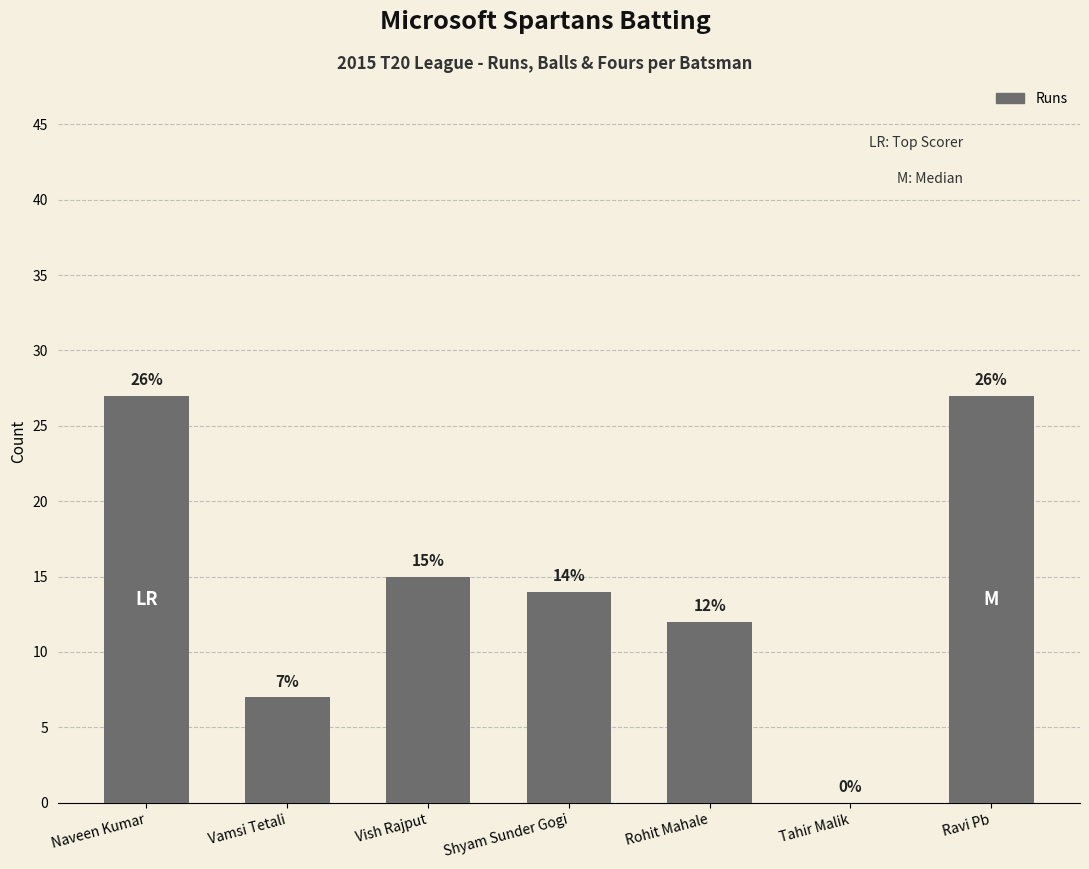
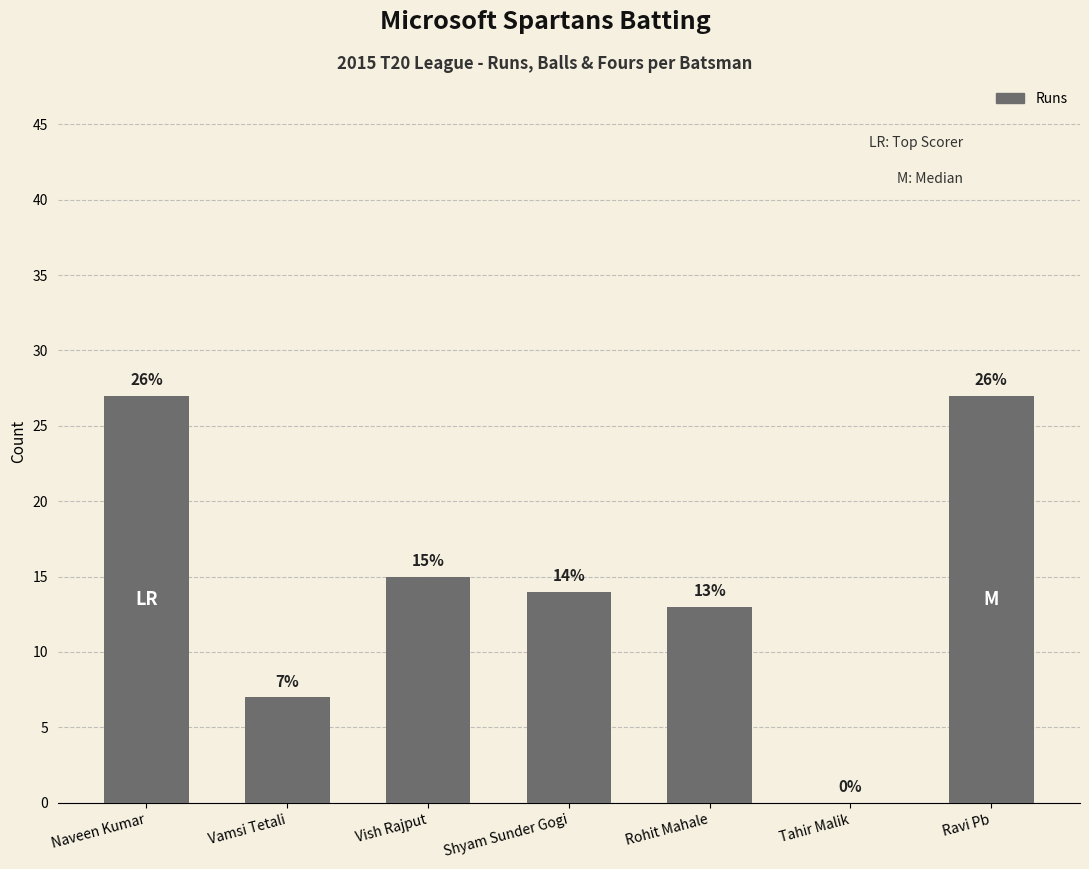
  {
    "Vamsi Tetali": "7%",
    "Vish Rajput": "15%",
    "Shyam Sunder Gogi": "14%",
-   "Rohit Mahale": "12%",
+   "Rohit Mahale": "13%",
    "Tahir Malik": "0%"
  }
